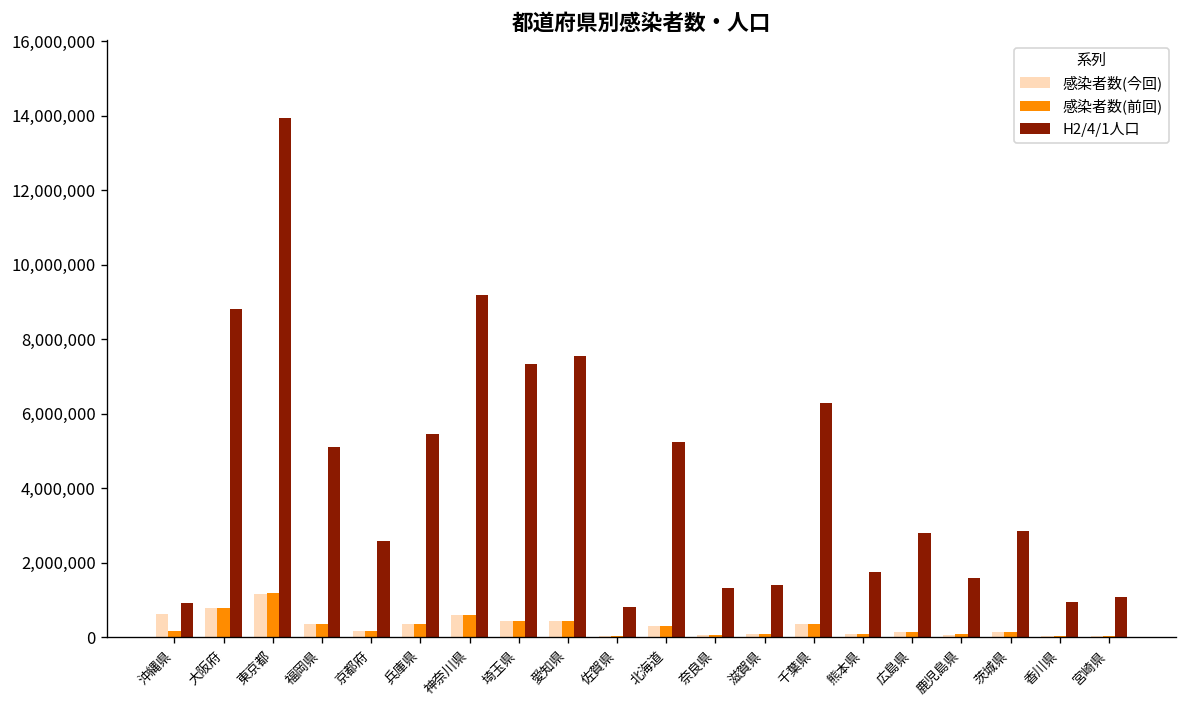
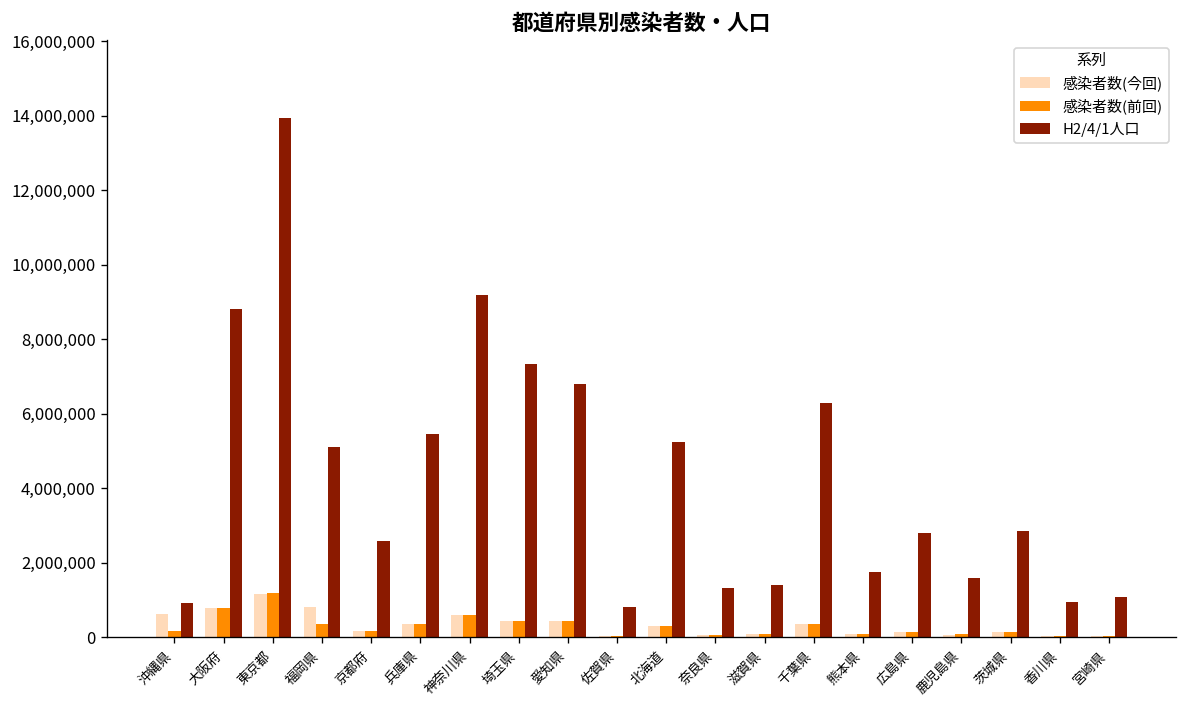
  {
    "感染者数(今回)": {
      "沖縄県": "600,000",
      "大阪府": "800,000",
      "東京都": "1,200,000",
-     "福岡県": "400,000",
+     "福岡県": "800,000",
      "京都府": "200,000",
      "兵庫県": "400,000",
      "神奈川県": "600,000",
      "埼玉県": "400,000",
      "愛知県": "400,000",
      "北海道": "300,000",
      "千葉県": "400,000",
      "熊本県": "100,000",
      "広島県": "100,000",
      "茨城県": "100,000"
    },
    "感染者数(前回)": {
      "沖縄県": "200,000",
      "大阪府": "800,000",
      "東京都": "1,200,000",
      "福岡県": "400,000",
      "京都府": "200,000",
      "兵庫県": "400,000",
      "神奈川県": "600,000",
      "埼玉県": "400,000",
      "愛知県": "500,000",
      "北海道": "300,000",
      "滋賀県": "100,000",
      "千葉県": "400,000",
      "熊本県": "100,000",
      "広島県": "100,000",
      "茨城県": "100,000"
    },
    "H2/4/1人口": {
      "沖縄県": "900,000",
      "大阪府": "8,800,000",
      "東京都": "13,900,000",
      "福岡県": "5,100,000",
      "京都府": "2,600,000",
      "兵庫県": "5,500,000",
      "神奈川県": "9,200,000",
      "埼玉県": "7,300,000",
-     "愛知県": "7,600,000",
+     "愛知県": "6,800,000",
      "佐賀県": "800,000",
      "北海道": "5,200,000",
      "奈良県": "1,300,000",
      "滋賀県": "1,400,000",
      "千葉県": "6,300,000",
      "熊本県": "1,700,000",
      "広島県": "2,800,000",
      "鹿児島県": "1,600,000",
      "茨城県": "2,900,000",
      "香川県": "1,000,000",
      "宮崎県": "1,100,000"
    }
  }
